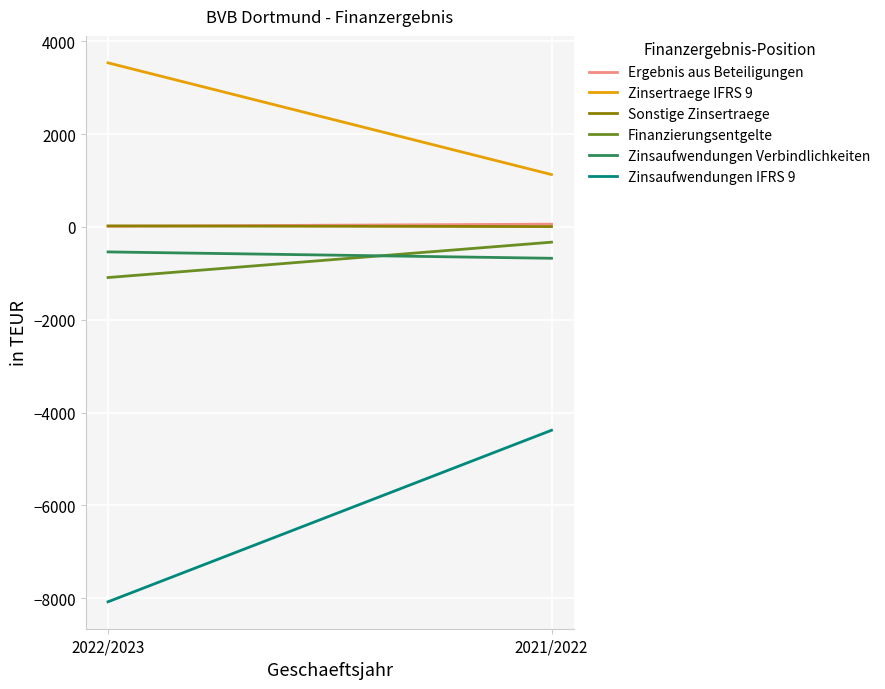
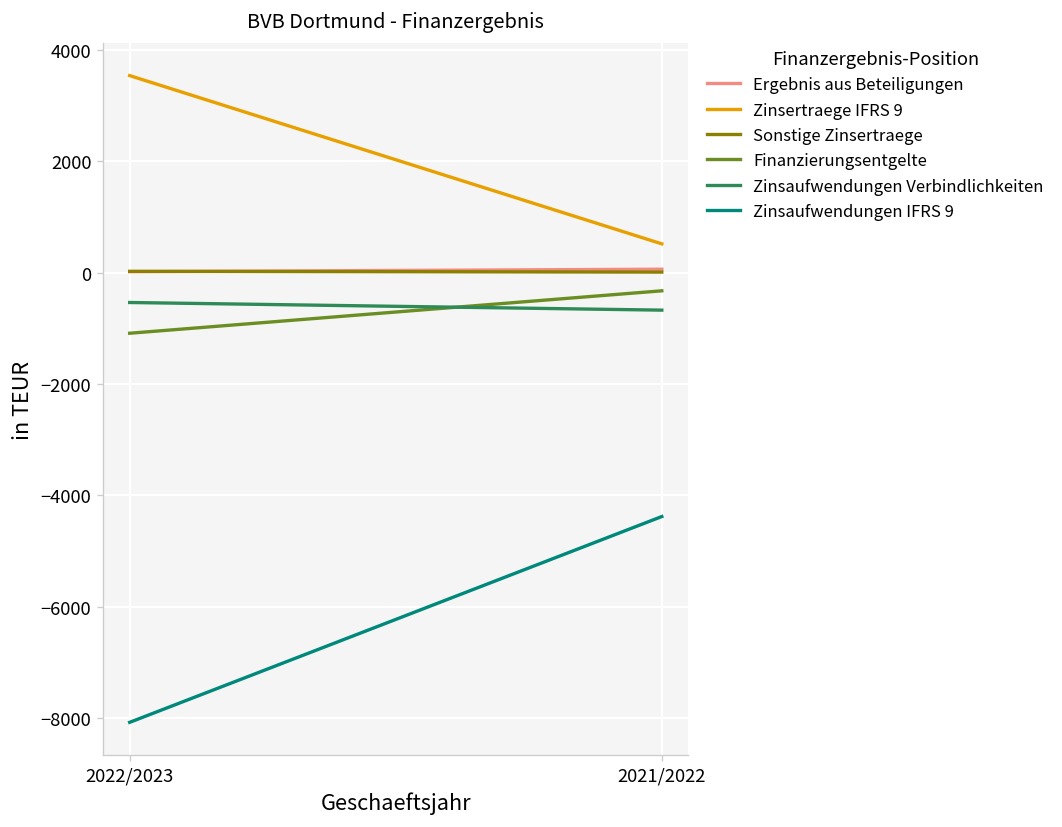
  {
    "Zinsertraege IFRS 9": {
      "2022/2023": 3500,
-     "2021/2022": 1100
+     "2021/2022": 500
    }
  }
